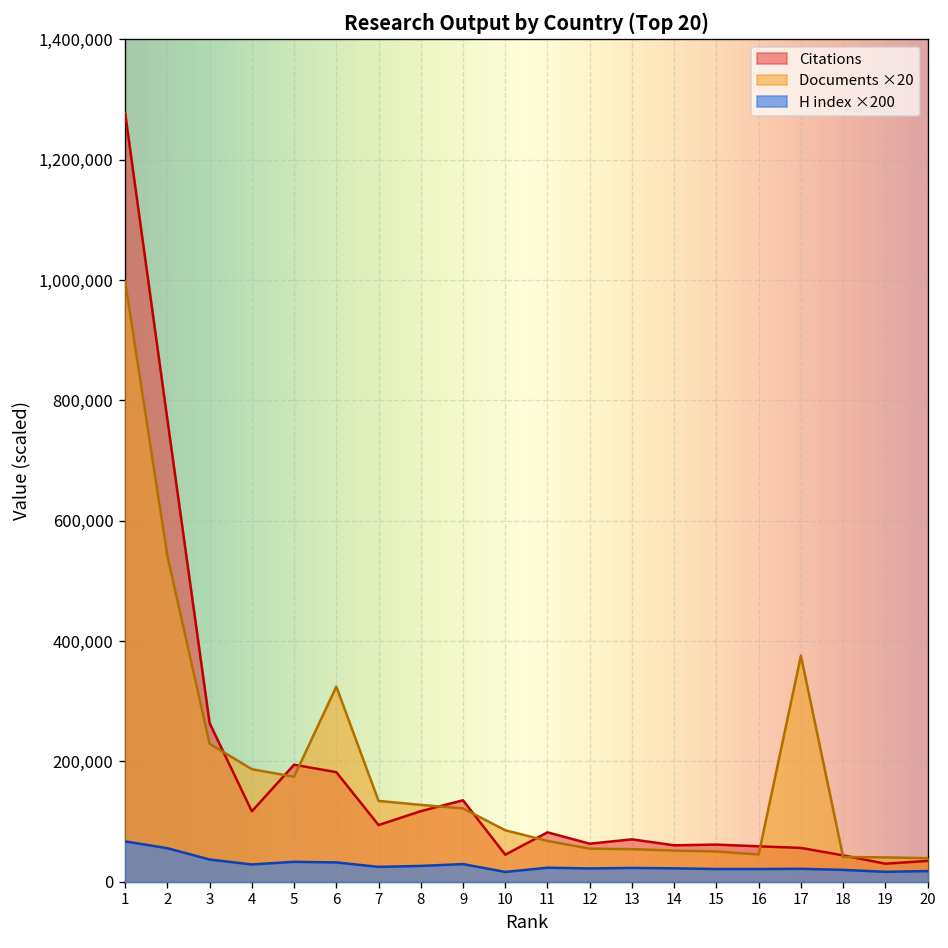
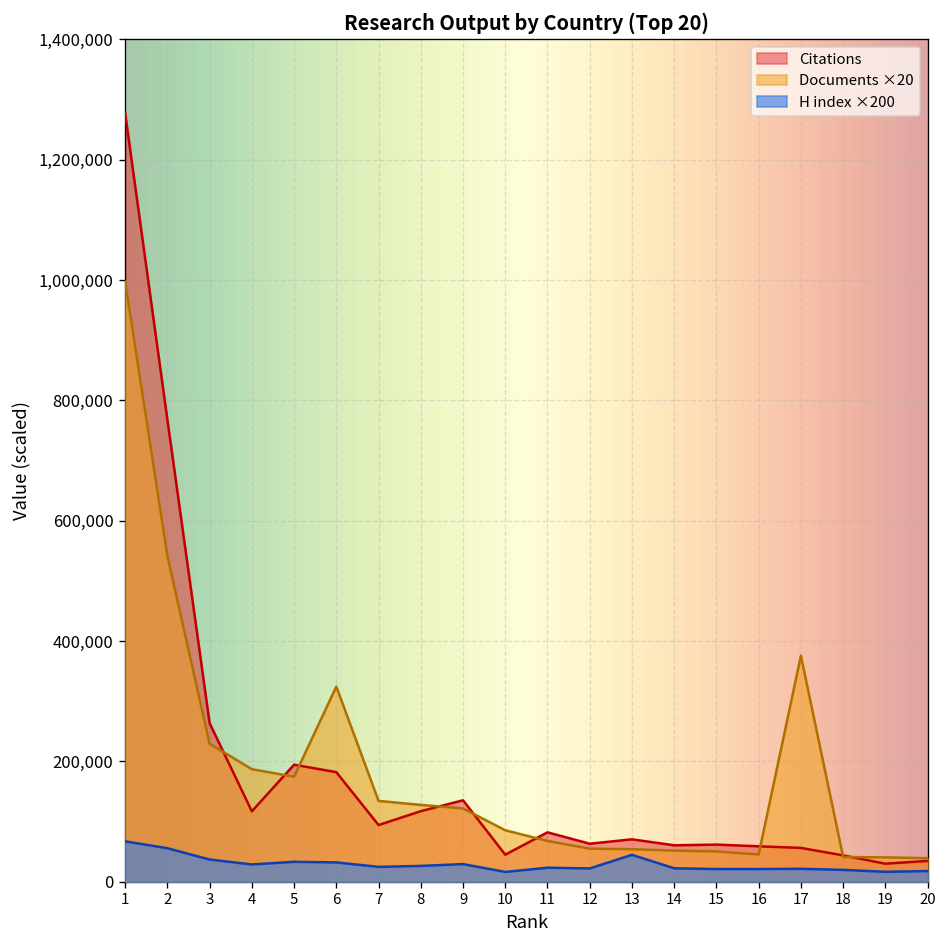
  {
    "Citations": {
      "1": "1,280,000",
      "2": "770,000",
      "3": "260,000",
      "4": "120,000",
      "5": "190,000",
      "6": "180,000",
      "7": "90,000",
      "8": "120,000",
      "9": "140,000",
      "10": "40,000",
      "11": "80,000",
      "12": "60,000",
      "13": "70,000",
      "14": "60,000",
      "15": "60,000",
      "16": "60,000",
      "17": "60,000",
      "19": "30,000"
    },
    "Documents ×20": {
      "1": "1,000,000",
      "2": "540,000",
      "3": "230,000",
      "4": "190,000",
      "5": "170,000",
      "6": "320,000",
      "7": "130,000",
      "8": "130,000",
      "9": "120,000",
      "10": "90,000",
      "11": "70,000",
      "12": "50,000",
      "13": "50,000",
      "14": "50,000",
      "15": "50,000",
      "16": "50,000",
      "17": "380,000",
      "19": "40,000"
    },
    "H index ×200": {
      "1": "70,000",
      "2": "60,000",
      "3": "40,000",
      "4": "30,000",
      "5": "30,000",
      "6": "30,000",
      "7": "20,000",
      "8": "30,000",
      "9": "30,000",
      "10": "20,000",
      "11": "20,000",
      "12": "20,000",
-     "13": "20,000",
+     "13": "40,000",
      "14": "20,000",
      "15": "20,000",
      "16": "20,000",
      "17": "20,000",
      "18": "20,000",
      "19": "20,000",
      "20": "20,000"
    }
  }
